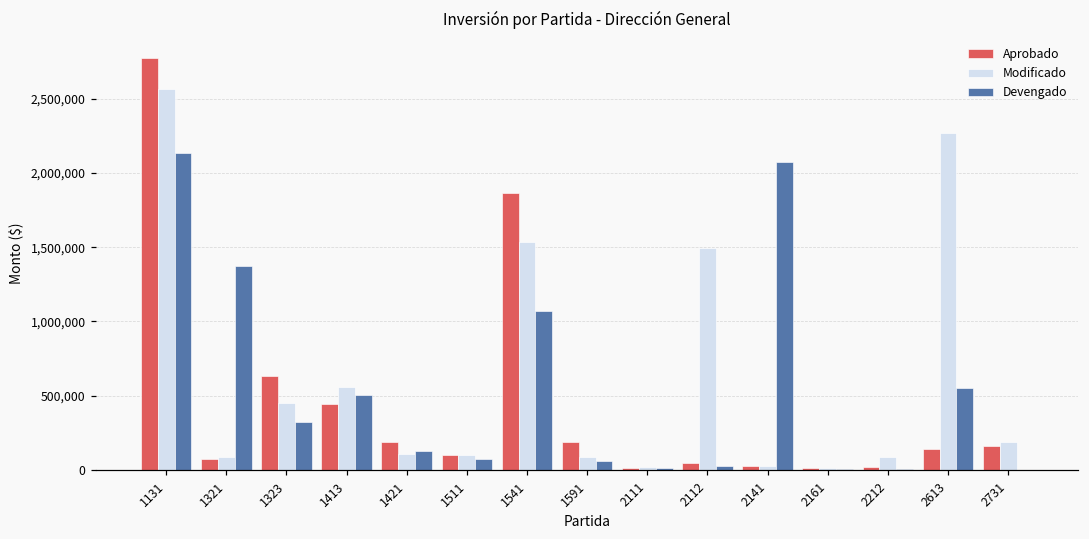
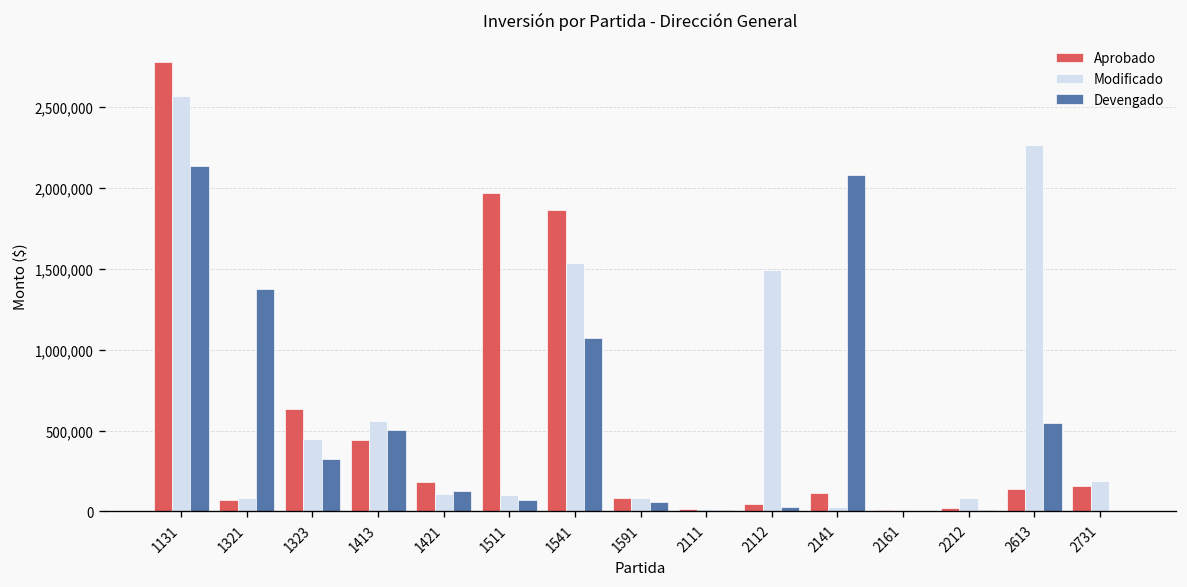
  {
    "Aprobado": {
      "1131": "2,780,000",
      "1321": "70,000",
      "1323": "630,000",
      "1413": "440,000",
      "1421": "180,000",
-     "1511": "100,000",
+     "1511": "1,970,000",
      "1541": "1,860,000",
-     "1591": "190,000",
+     "1591": "90,000",
      "2112": "50,000",
-     "2141": "20,000",
+     "2141": "110,000",
      "2212": "20,000",
      "2613": "140,000",
      "2731": "160,000"
    },
    "Modificado": {
      "1131": "2,570,000",
      "1321": "80,000",
      "1323": "450,000",
      "1413": "560,000",
      "1421": "110,000",
      "1511": "100,000",
      "1541": "1,530,000",
      "1591": "80,000",
      "2112": "1,490,000",
      "2141": "20,000",
      "2212": "90,000",
      "2613": "2,270,000",
      "2731": "190,000"
    },
    "Devengado": {
      "1131": "2,130,000",
      "1321": "1,380,000",
      "1323": "330,000",
      "1413": "500,000",
      "1421": "130,000",
      "1511": "70,000",
      "1541": "1,070,000",
      "1591": "60,000",
      "2112": "30,000",
      "2141": "2,080,000",
      "2613": "550,000",
      "2731": "0"
    }
  }
